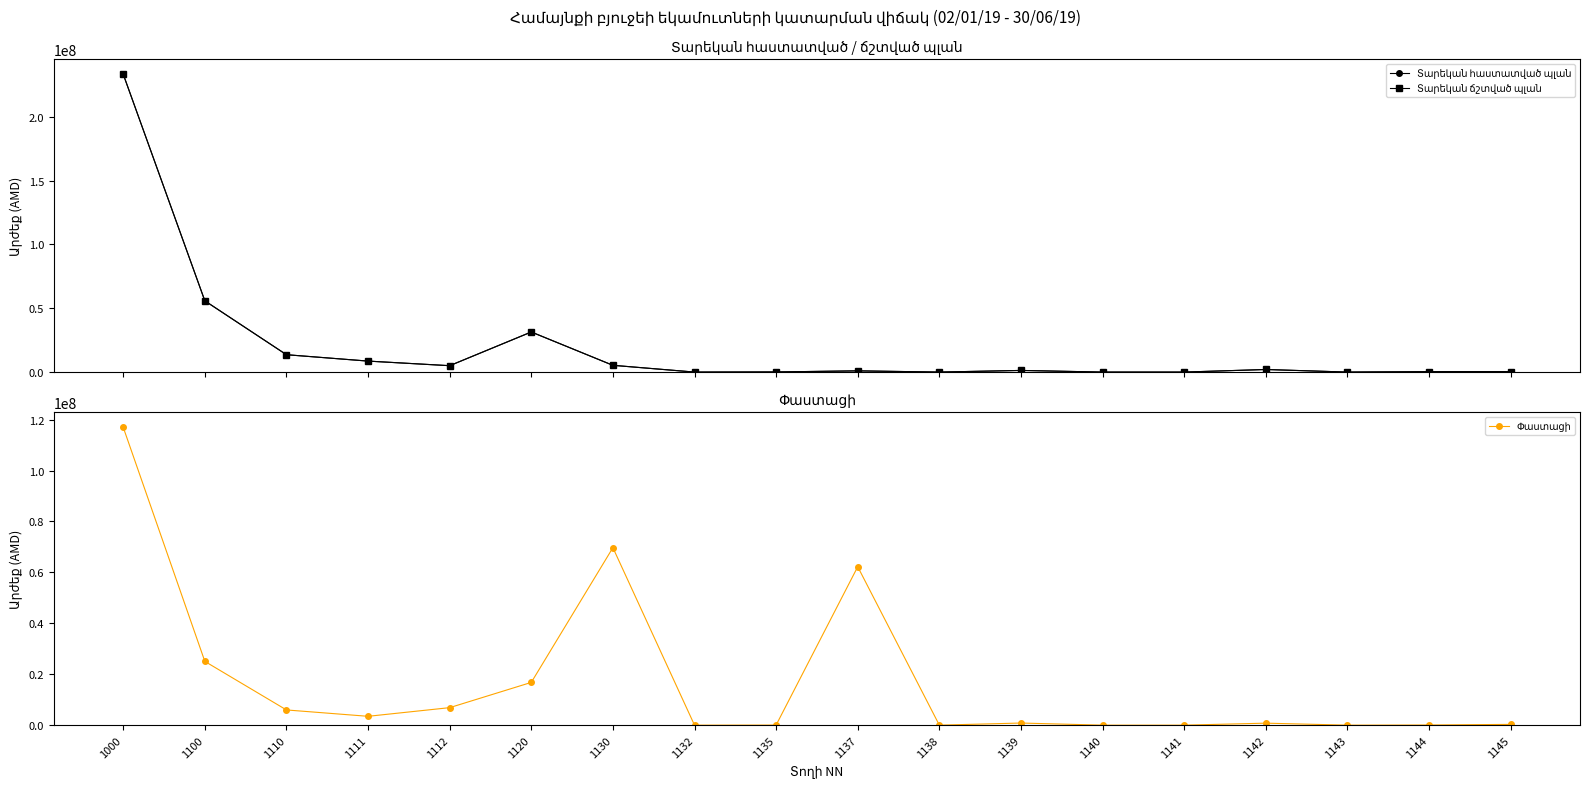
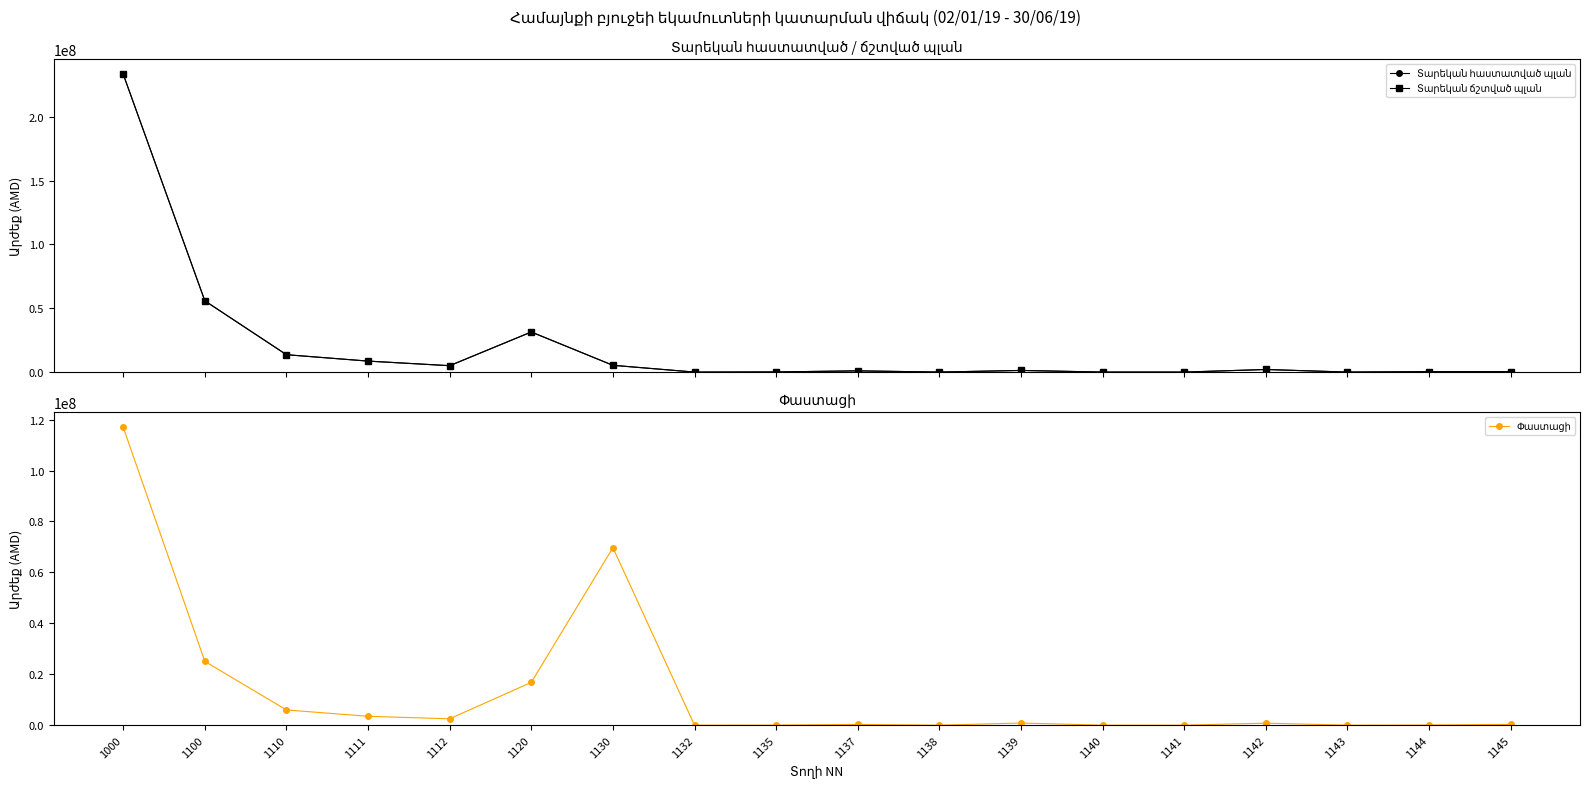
  {
    "Փաստացի": {
      "1000": 117000000,
      "1100": 25000000,
      "1110": 6000000,
      "1111": 3000000,
-     "1112": 7000000,
+     "1112": 3000000,
      "1120": 17000000,
      "1130": 70000000,
      "1132": 0,
      "1135": 0,
-     "1137": 62000000,
+     "1137": 0,
      "1138": 0,
      "1139": 1000000,
      "1140": 0,
      "1141": 0,
      "1142": 1000000,
      "1143": 0,
      "1144": 0,
      "1145": 0
    }
  }
